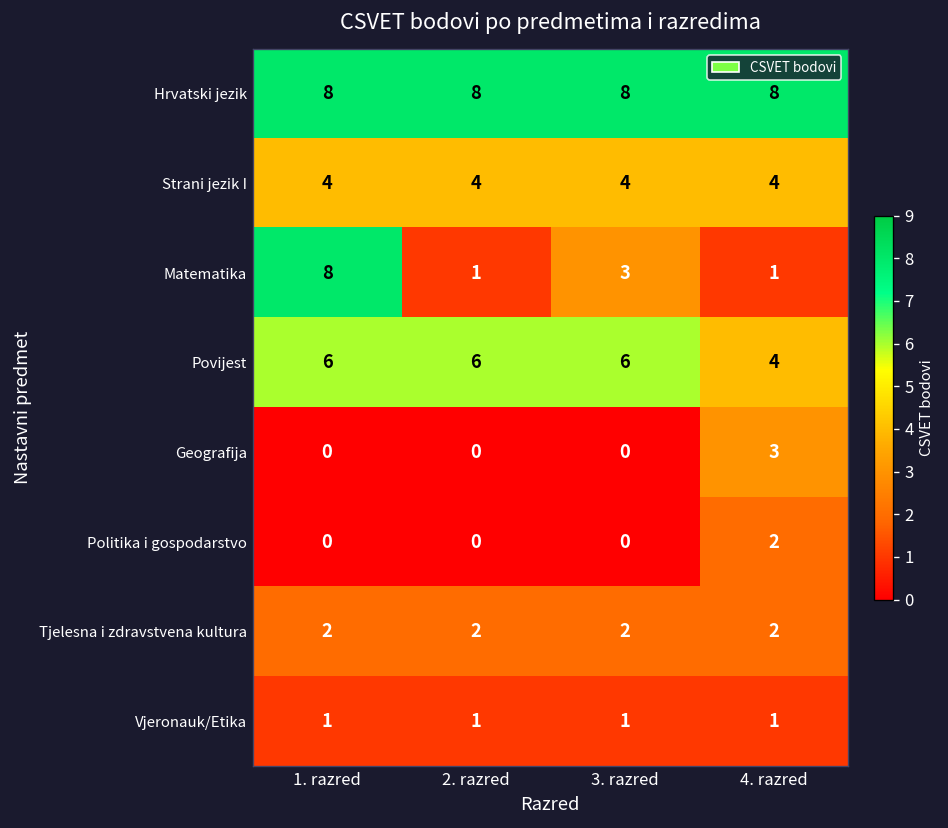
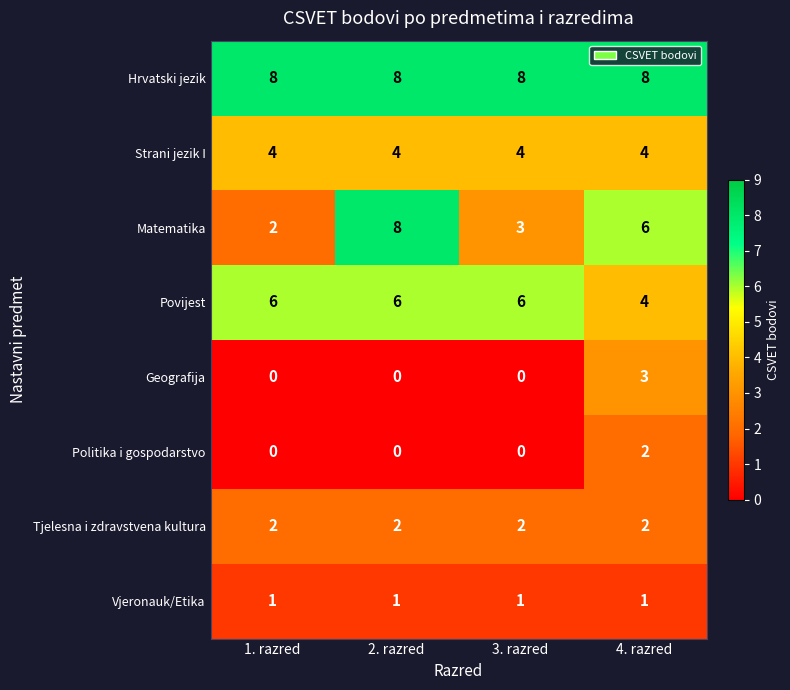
  {
    "Hrvatski jezik": {
      "1. razred": 8,
      "2. razred": 8,
      "3. razred": 8,
      "4. razred": 8
    },
    "Strani jezik I": {
      "1. razred": 4,
      "2. razred": 4,
      "3. razred": 4,
      "4. razred": 4
    },
    "Matematika": {
-     "1. razred": 8,
-     "2. razred": 1,
+     "1. razred": 2,
+     "2. razred": 8,
      "3. razred": 3,
-     "4. razred": 1
+     "4. razred": 6
    },
    "Povijest": {
      "1. razred": 6,
      "2. razred": 6,
      "3. razred": 6,
      "4. razred": 4
    },
    "Geografija": {
      "1. razred": 0,
      "2. razred": 0,
      "3. razred": 0,
      "4. razred": 3
    },
    "Politika i gospodarstvo": {
      "1. razred": 0,
      "2. razred": 0,
      "3. razred": 0,
      "4. razred": 2
    },
    "Tjelesna i zdravstvena kultura": {
      "1. razred": 2,
      "2. razred": 2,
      "3. razred": 2,
      "4. razred": 2
    },
    "Vjeronauk/Etika": {
      "1. razred": 1,
      "2. razred": 1,
      "3. razred": 1,
      "4. razred": 1
    }
  }
